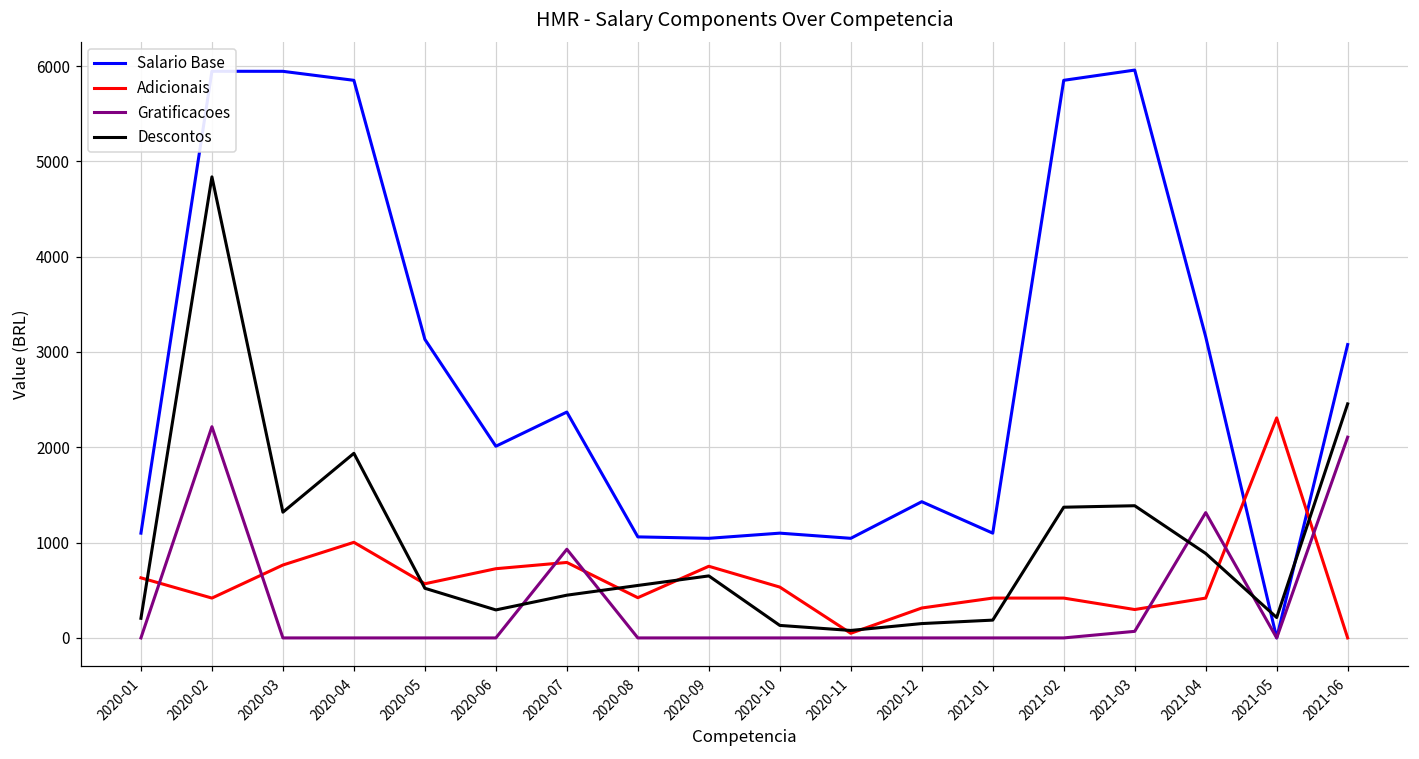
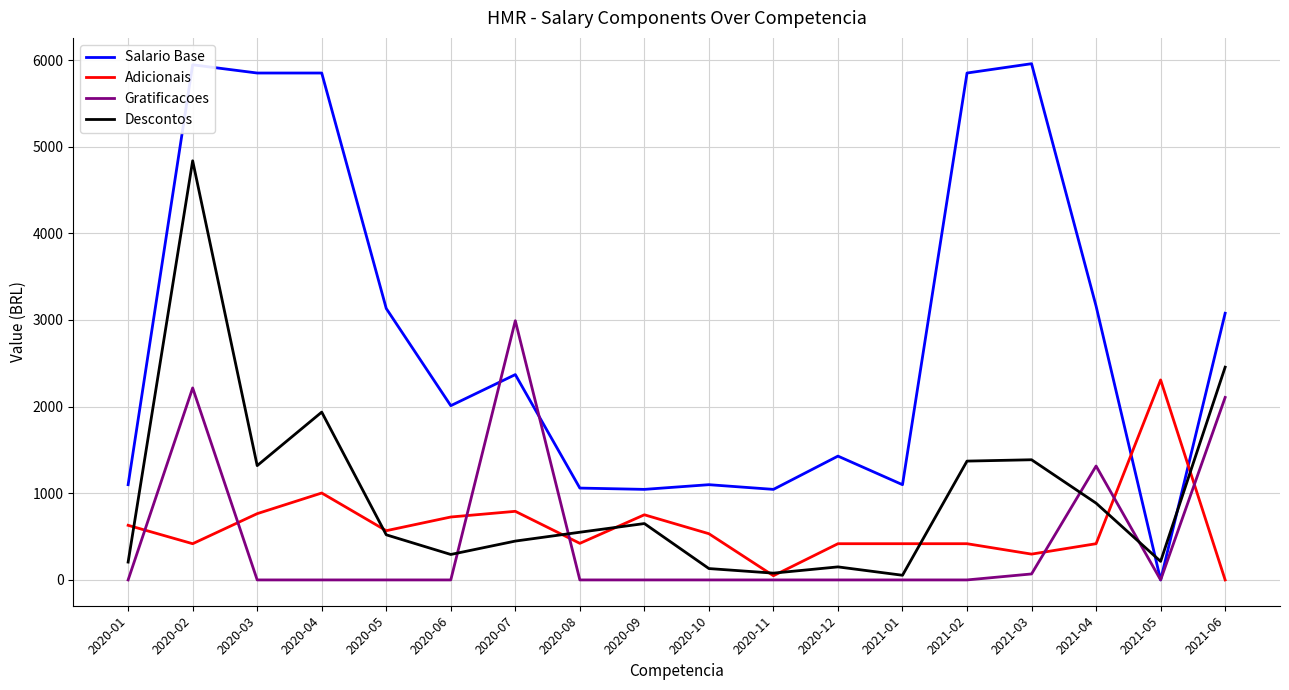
  {
    "Salario Base": {
      "2020-01": 1100,
-     "2020-03": 5940,
+     "2020-03": 5850,
      "2020-04": 5900,
      "2020-05": 3100,
      "2020-06": 2000,
      "2020-07": 2400,
      "2020-08": 1100,
      "2020-09": 1000,
      "2020-10": 1100,
      "2020-11": 1000,
      "2020-12": 1400,
      "2021-01": 1100,
      "2021-02": 5900,
      "2021-03": 6000,
      "2021-04": 3200,
      "2021-06": 3100
    },
    "Adicionais": {
      "2020-01": 600,
      "2020-02": 400,
      "2020-03": 800,
      "2020-04": 1000,
      "2020-05": 600,
      "2020-06": 700,
      "2020-07": 800,
      "2020-08": 400,
      "2020-09": 800,
      "2020-10": 500,
      "2020-11": 0,
-     "2020-12": 300,
+     "2020-12": 400,
      "2021-01": 400,
      "2021-02": 400,
      "2021-03": 300,
      "2021-04": 400,
      "2021-05": 2300,
      "2021-06": 0
    },
    "Gratificacoes": {
      "2020-01": 0,
      "2020-02": 2200,
      "2020-03": 0,
      "2020-04": 0,
      "2020-05": 0,
      "2020-06": 0,
-     "2020-07": 900,
+     "2020-07": 3000,
      "2020-08": 0,
      "2020-09": 0,
      "2020-10": 0,
      "2020-11": 0,
      "2020-12": 0,
      "2021-01": 0,
      "2021-02": 0,
      "2021-03": 100,
      "2021-04": 1300,
      "2021-06": 2100
    },
    "Descontos": {
      "2020-01": 200,
      "2020-02": 4800,
      "2020-03": 1300,
      "2020-04": 1900,
      "2020-05": 500,
      "2020-06": 300,
      "2020-07": 400,
      "2020-08": 600,
      "2020-09": 700,
      "2020-10": 100,
      "2020-11": 100,
      "2020-12": 200,
-     "2021-01": 200,
+     "2021-01": 100,
      "2021-02": 1400,
      "2021-03": 1400,
      "2021-04": 900,
      "2021-05": 200,
      "2021-06": 2500
    }
  }
